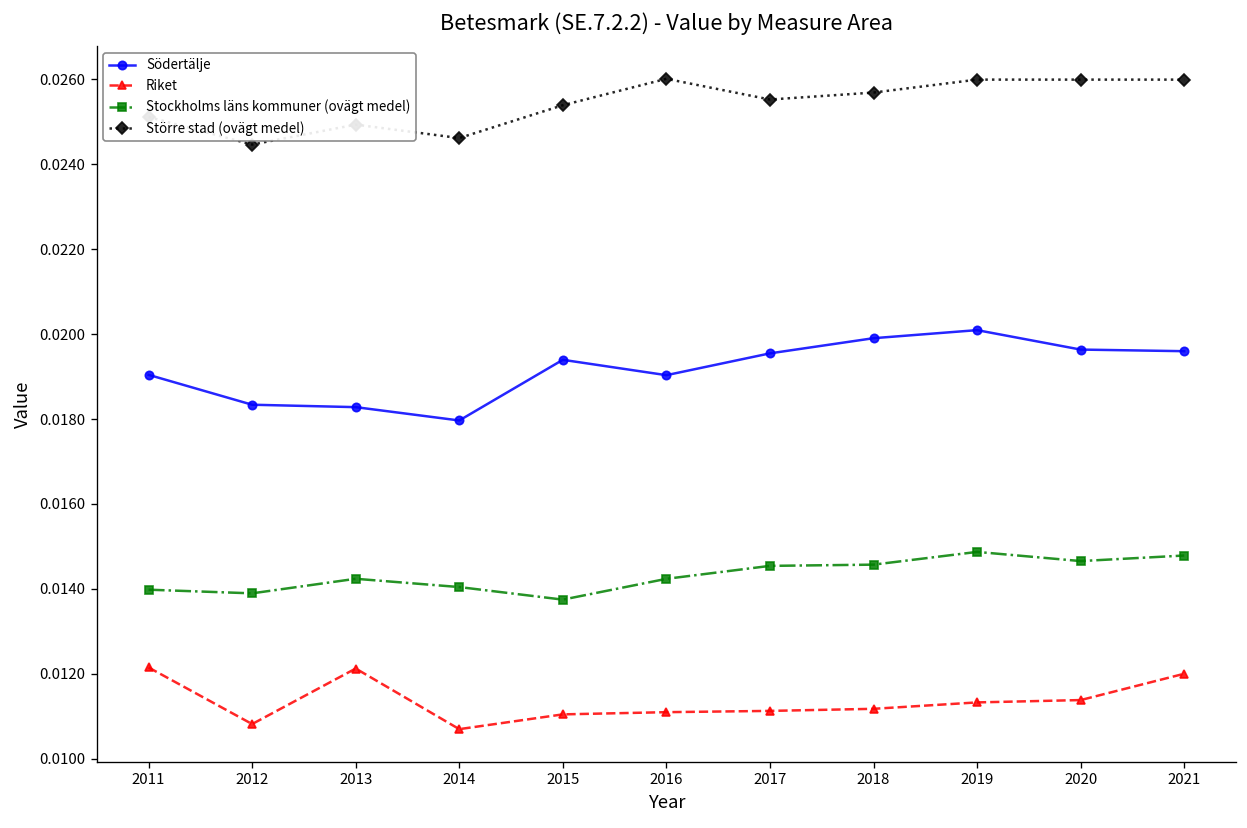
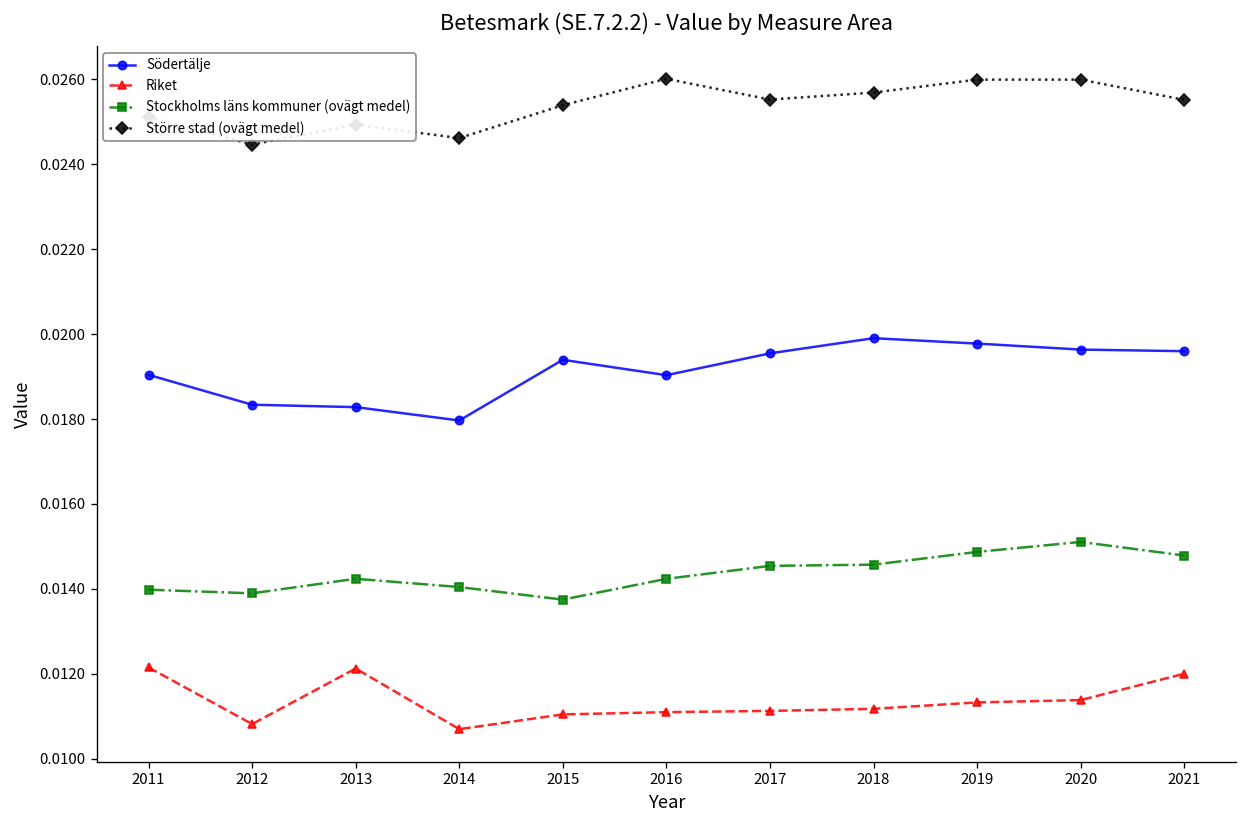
  {
    "Södertälje": {
      "2011": 0.0190,
      "2012": 0.0183,
      "2013": 0.0183,
      "2014": 0.0180,
      "2015": 0.0194,
      "2016": 0.0190,
      "2017": 0.0195,
      "2018": 0.0199,
-     "2019": 0.0201,
+     "2019": 0.0198,
      "2020": 0.0196,
      "2021": 0.0196
    },
    "Riket": {
      "2011": 0.0121,
      "2012": 0.0108,
      "2013": 0.0121,
      "2014": 0.0107,
      "2015": 0.0110,
      "2016": 0.0111,
      "2017": 0.0111,
      "2018": 0.0112,
      "2019": 0.0113,
      "2020": 0.0114,
      "2021": 0.0120
    },
    "Stockholms läns kommuner (ovägt medel)": {
      "2011": 0.0140,
      "2012": 0.0139,
      "2013": 0.0142,
      "2014": 0.0140,
      "2015": 0.0137,
      "2016": 0.0142,
      "2017": 0.0145,
      "2018": 0.0146,
      "2019": 0.0149,
-     "2020": 0.0147,
+     "2020": 0.0151,
      "2021": 0.0148
    },
    "Större stad (ovägt medel)": {
      "2012": 0.0245,
      "2014": 0.0246,
      "2015": 0.0254,
      "2016": 0.0260,
      "2017": 0.0255,
      "2018": 0.0257,
      "2019": 0.0260,
      "2020": 0.0260,
-     "2021": 0.0260
+     "2021": 0.0255
    }
  }
